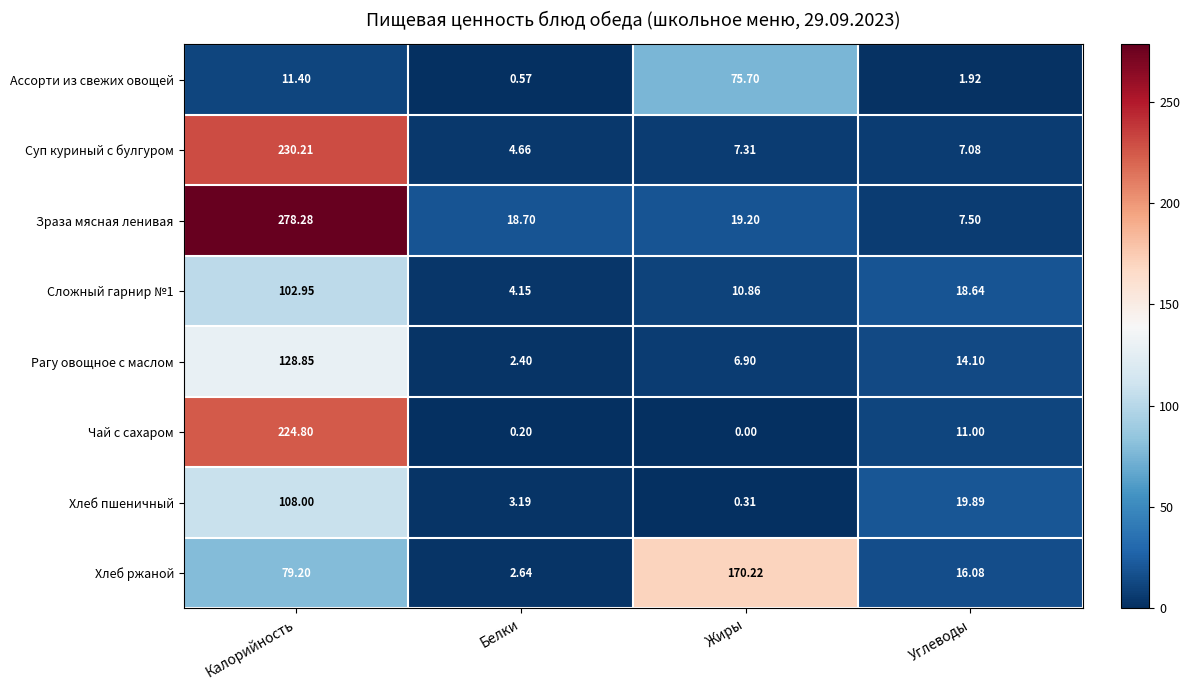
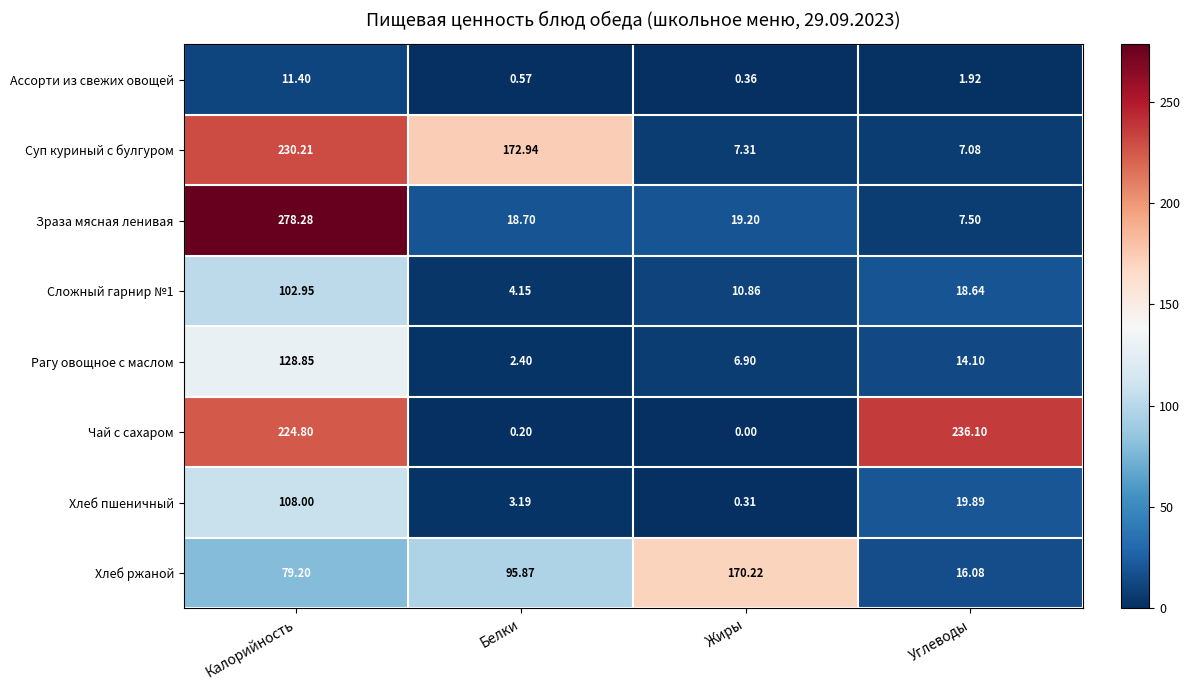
  {
    "Ассорти из свежих овощей": {
      "Калорийность": 11.40,
      "Белки": 0.57,
-     "Жиры": 75.70,
+     "Жиры": 0.36,
      "Углеводы": 1.92
    },
    "Суп куриный с булгуром": {
      "Калорийность": 230.21,
-     "Белки": 4.66,
+     "Белки": 172.94,
      "Жиры": 7.31,
      "Углеводы": 7.08
    },
    "Зраза мясная ленивая": {
      "Калорийность": 278.28,
      "Белки": 18.70,
      "Жиры": 19.20,
      "Углеводы": 7.50
    },
    "Сложный гарнир №1": {
      "Калорийность": 102.95,
      "Белки": 4.15,
      "Жиры": 10.86,
      "Углеводы": 18.64
    },
    "Рагу овощное с маслом": {
      "Калорийность": 128.85,
      "Белки": 2.40,
      "Жиры": 6.90,
      "Углеводы": 14.10
    },
    "Чай с сахаром": {
      "Калорийность": 224.80,
      "Белки": 0.20,
      "Жиры": 0.00,
-     "Углеводы": 11.00
+     "Углеводы": 236.10
    },
    "Хлеб пшеничный": {
      "Калорийность": 108.00,
      "Белки": 3.19,
      "Жиры": 0.31,
      "Углеводы": 19.89
    },
    "Хлеб ржаной": {
      "Калорийность": 79.20,
-     "Белки": 2.64,
+     "Белки": 95.87,
      "Жиры": 170.22,
      "Углеводы": 16.08
    }
  }
